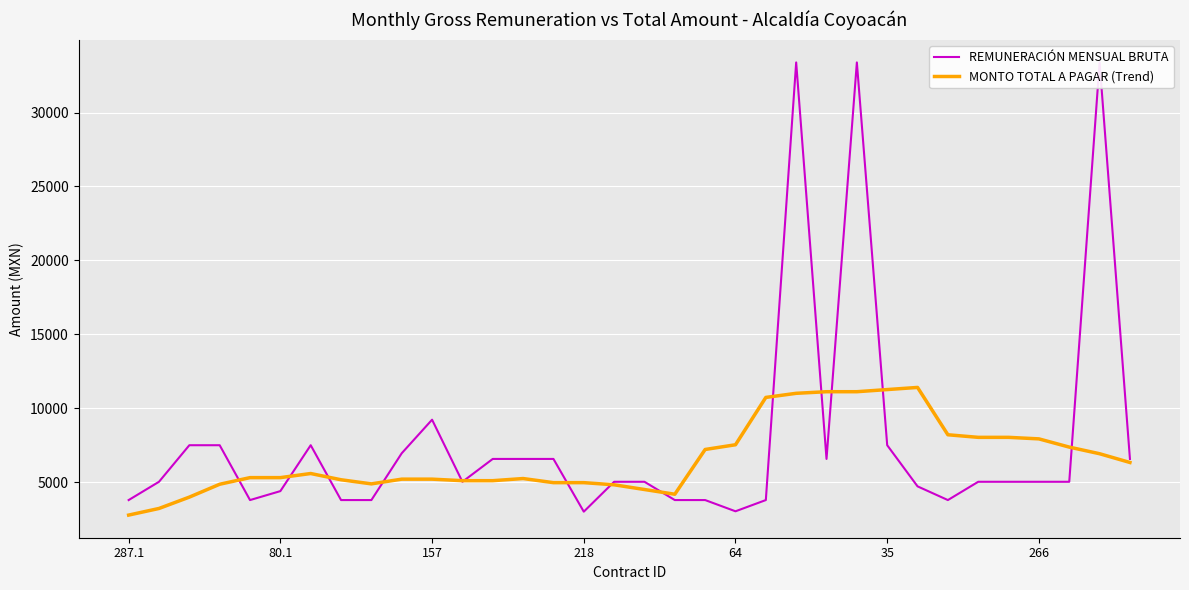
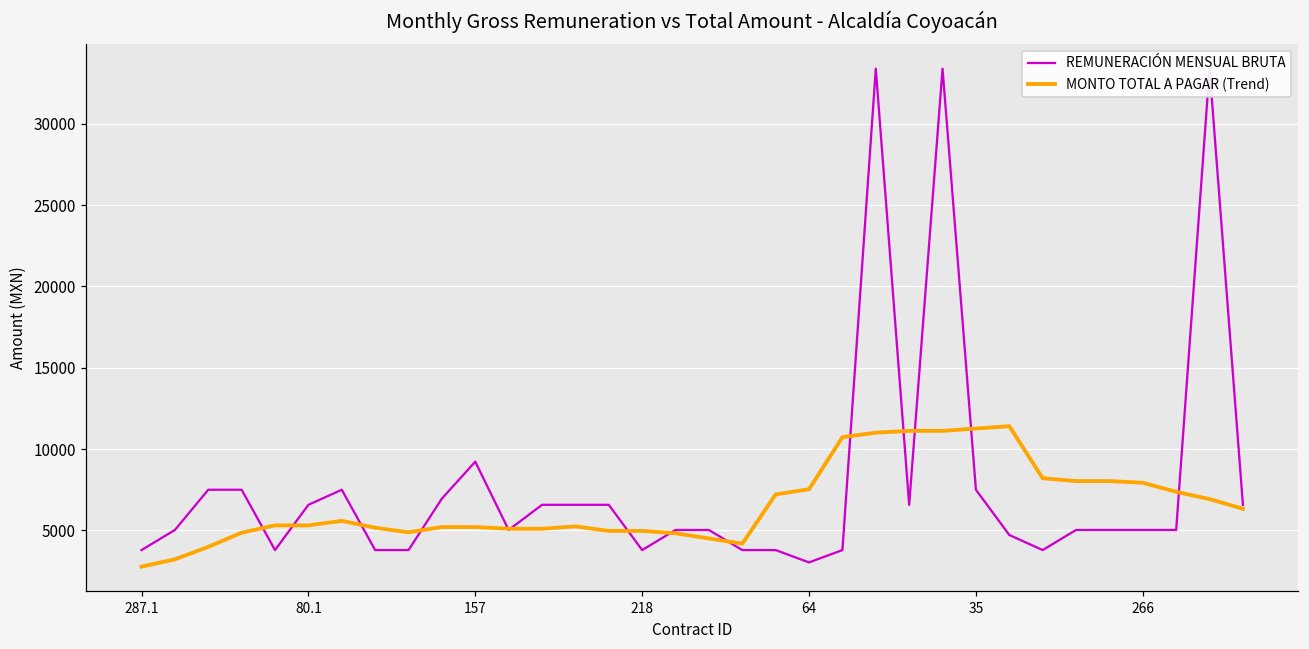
  {
    "REMUNERACIÓN MENSUAL BRUTA": {
-     "80.1": 4400,
+     "80.1": 6600,
      "157": 9200,
-     "218": 3000,
+     "218": 3800,
      "64": 3000,
      "35": 7500,
      "266": 5000
    },
    "MONTO TOTAL A PAGAR (Trend)": {
      "80.1": 5300,
      "157": 5200,
      "218": 5000,
      "64": 7500,
      "35": 11300,
      "266": 7900
    }
  }
